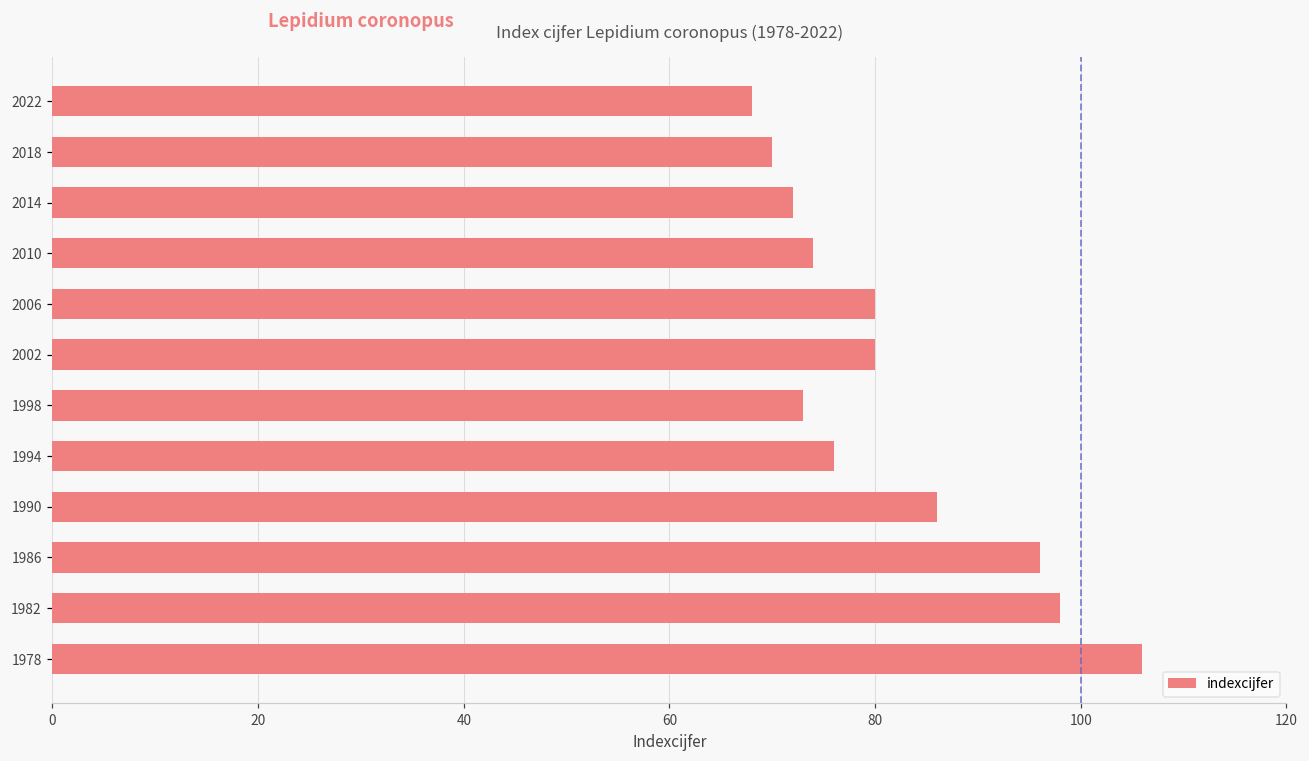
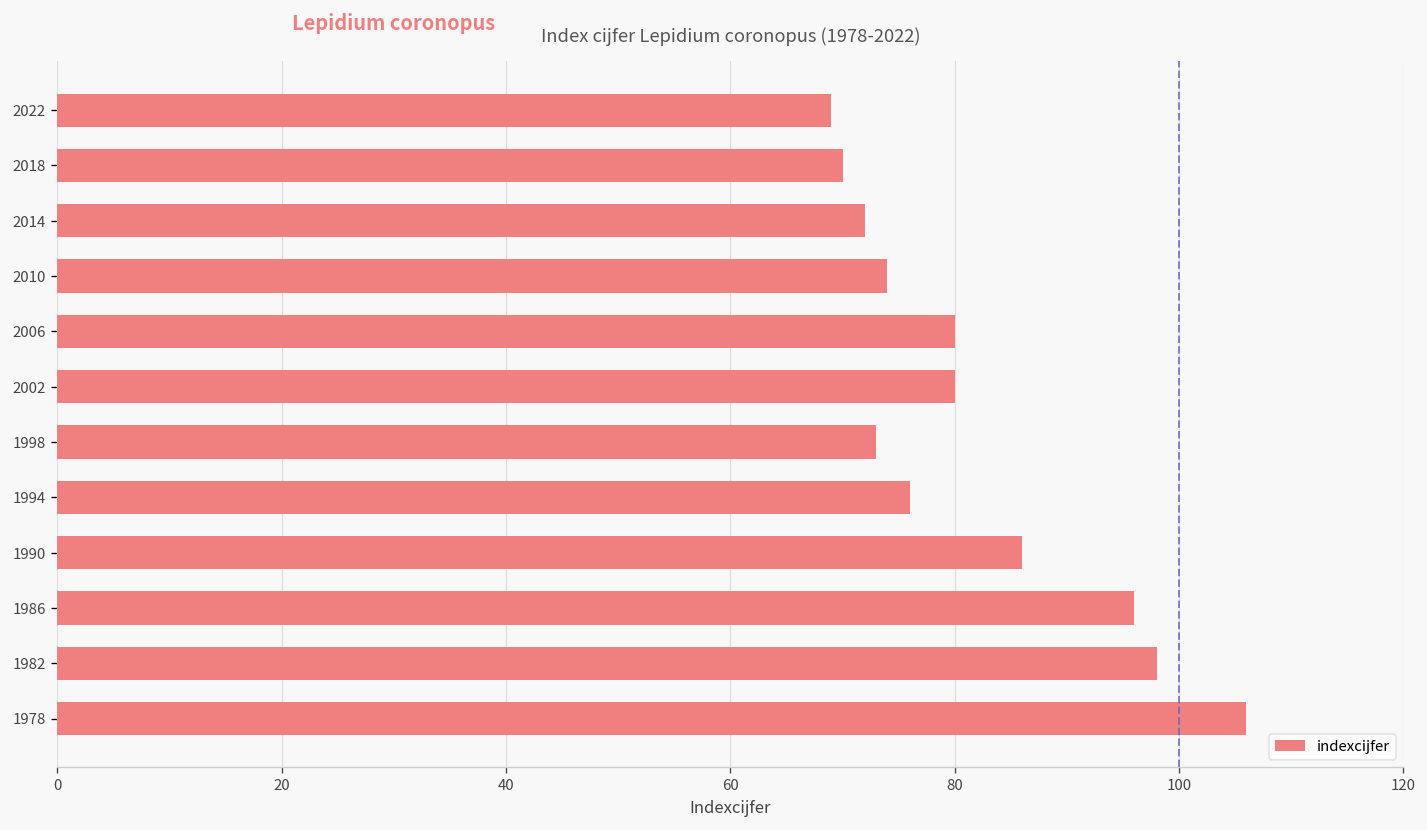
  {
-   "2022": 68,
+   "2022": 69,
    "2018": 70,
    "2014": 72,
    "2010": 74,
    "2006": 80,
    "2002": 80,
    "1998": 73,
    "1994": 76,
    "1990": 86,
    "1986": 96,
    "1982": 98,
    "1978": 106
  }
